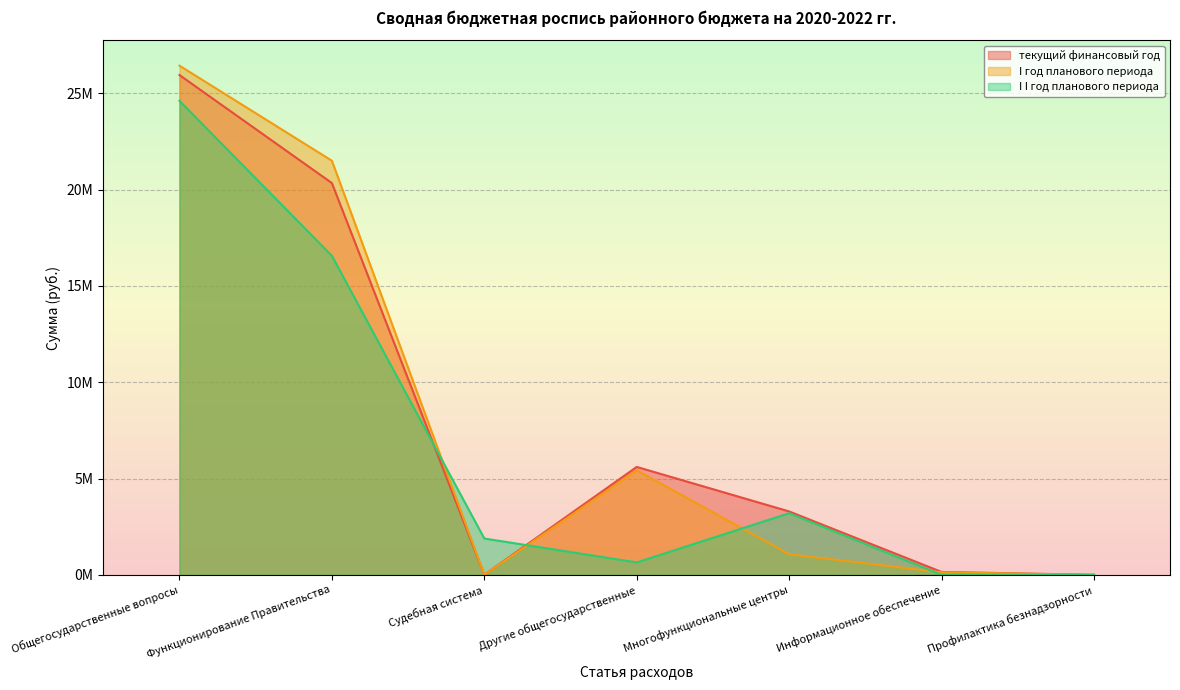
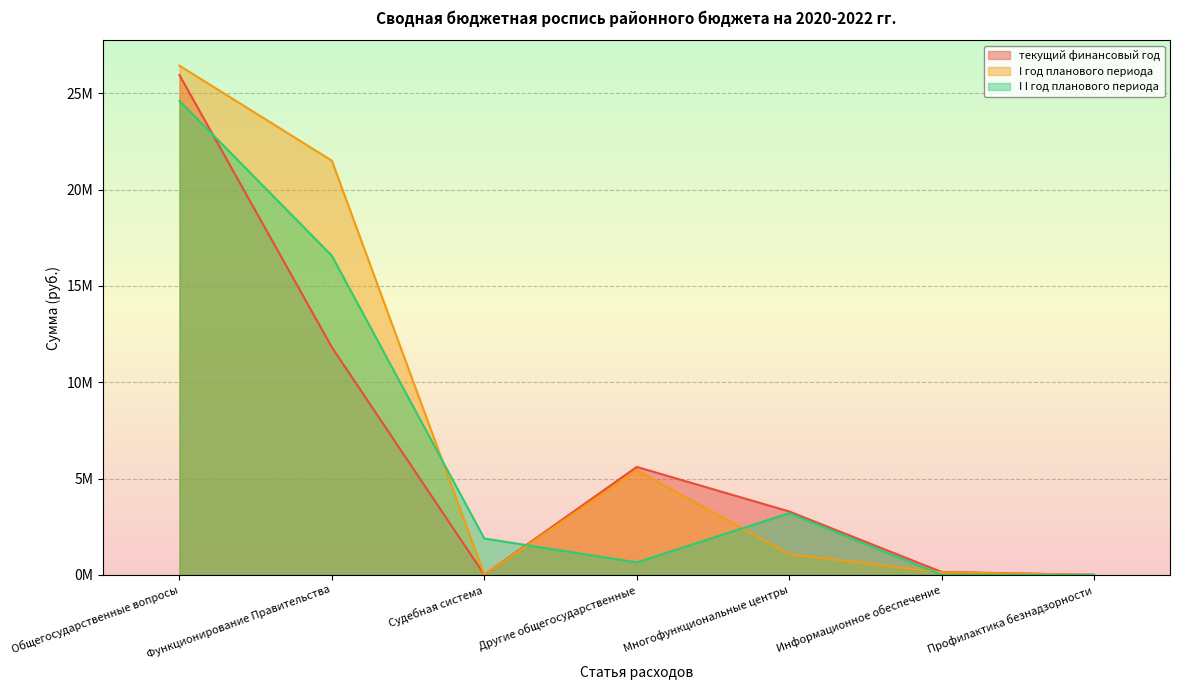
  {
    "текущий финансовый год": {
      "Общегосударственные вопросы": 26000000,
-     "Функционирование Правительства": 20300000,
+     "Функционирование Правительства": 11800000,
      "Другие общегосударственные": 5600000
    },
    "I год планового периода": {
      "Общегосударственные вопросы": 26400000,
      "Функционирование Правительства": 21500000,
      "Другие общегосударственные": 5400000,
      "Многофункциональные центры": 1100000
    },
    "I I год планового периода": {
      "Общегосударственные вопросы": 24600000,
      "Функционирование Правительства": 16600000,
      "Судебная система": 1900000,
      "Другие общегосударственные": 600000
    }
  }
